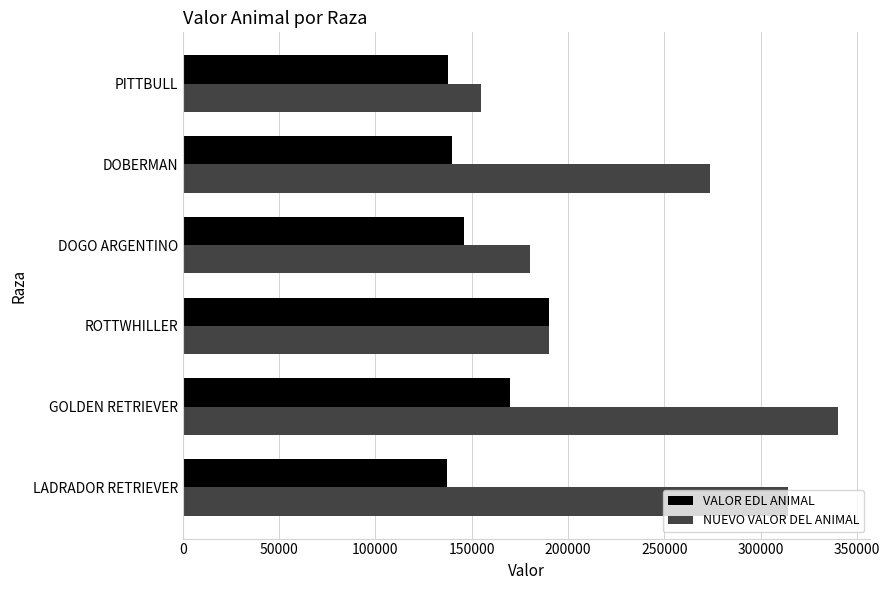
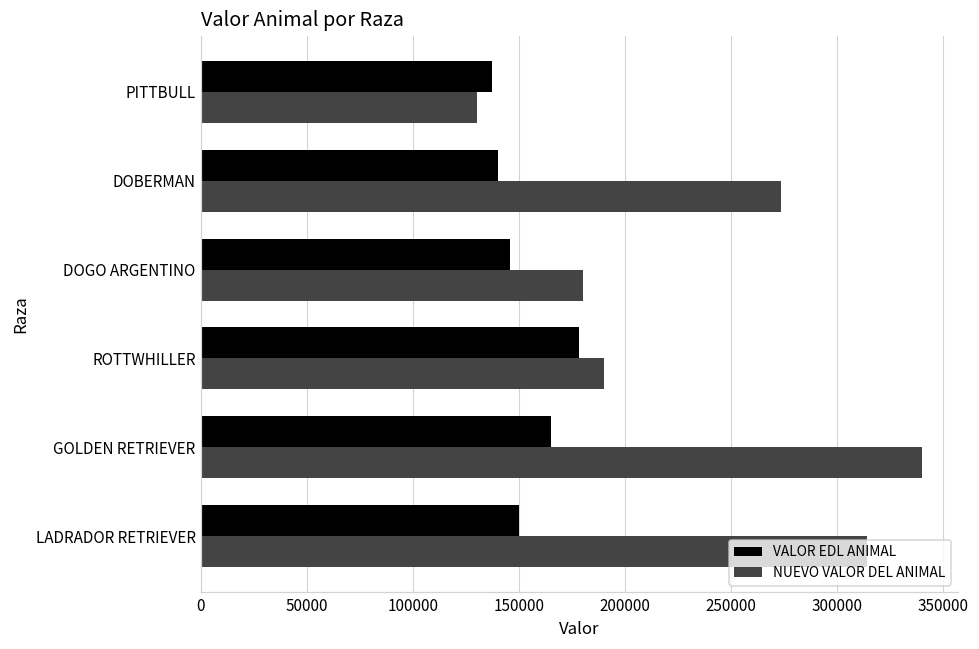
  {
    "VALOR EDL ANIMAL": {
      "PITTBULL": 137000,
      "DOBERMAN": 140000,
      "DOGO ARGENTINO": 146000,
-     "ROTTWHILLER": 190000,
-     "GOLDEN RETRIEVER": 170000,
-     "LADRADOR RETRIEVER": 137000
+     "ROTTWHILLER": 178000,
+     "GOLDEN RETRIEVER": 165000,
+     "LADRADOR RETRIEVER": 150000
    },
    "NUEVO VALOR DEL ANIMAL": {
-     "PITTBULL": 155000,
+     "PITTBULL": 130000,
      "DOBERMAN": 274000,
      "DOGO ARGENTINO": 180000,
      "ROTTWHILLER": 190000,
      "GOLDEN RETRIEVER": 340000
    }
  }
